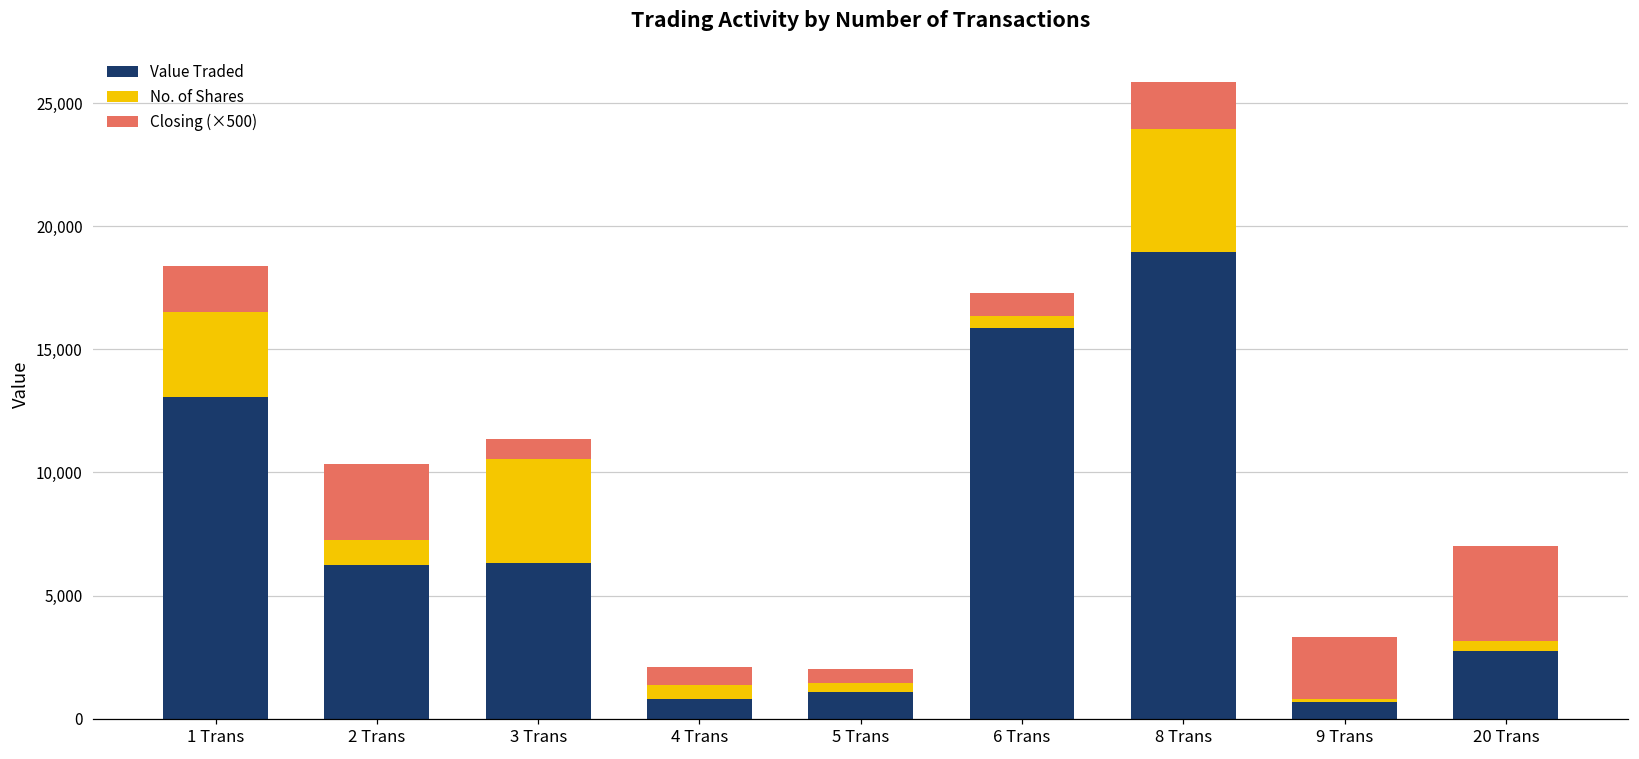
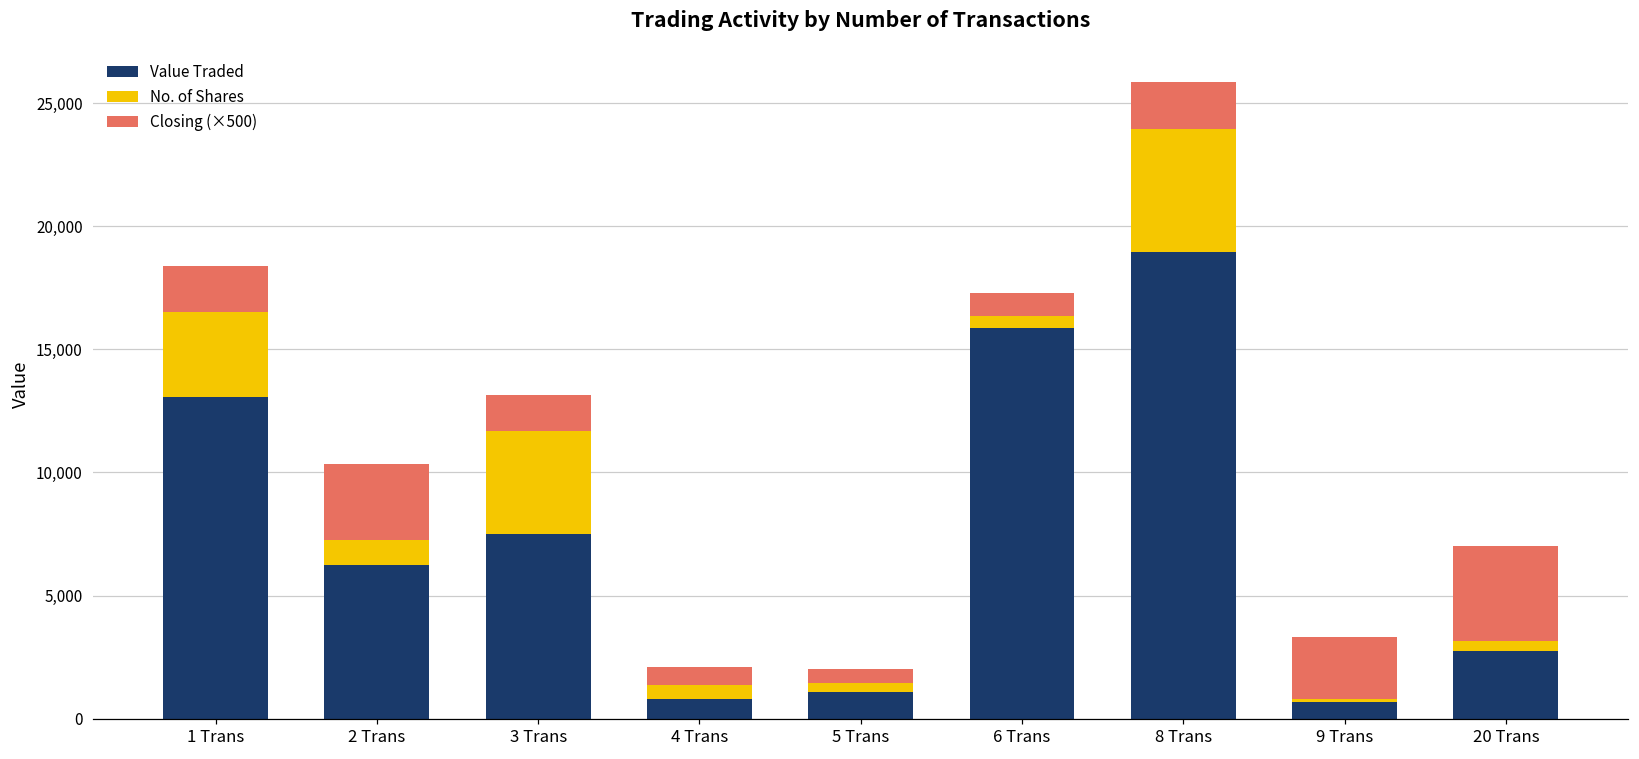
  {
    "Value Traded": {
      "1 Trans": "13,000",
      "2 Trans": "6,200",
-     "3 Trans": "6,300",
+     "3 Trans": "7,500",
      "4 Trans": "800",
      "5 Trans": "1,100",
      "6 Trans": "15,900",
      "8 Trans": "18,900",
      "9 Trans": "700",
      "20 Trans": "2,800"
    },
    "No. of Shares": {
      "1 Trans": "3,500",
      "2 Trans": "1,000",
      "3 Trans": "4,200",
      "4 Trans": "600",
      "5 Trans": "400",
      "6 Trans": "500",
      "8 Trans": "5,000",
      "9 Trans": "100",
      "20 Trans": "400"
    },
    "Closing (×500)": {
      "1 Trans": "1,900",
      "2 Trans": "3,100",
-     "3 Trans": "800",
+     "3 Trans": "1,400",
      "4 Trans": "700",
      "5 Trans": "600",
      "6 Trans": "900",
      "8 Trans": "1,900",
      "9 Trans": "2,500",
      "20 Trans": "3,900"
    }
  }
